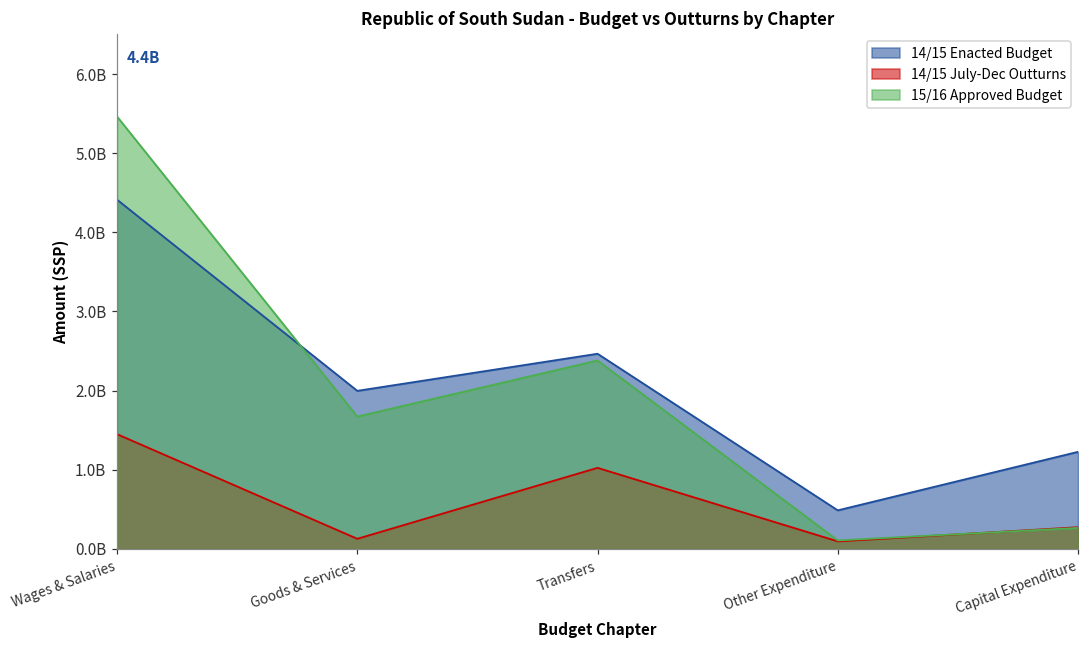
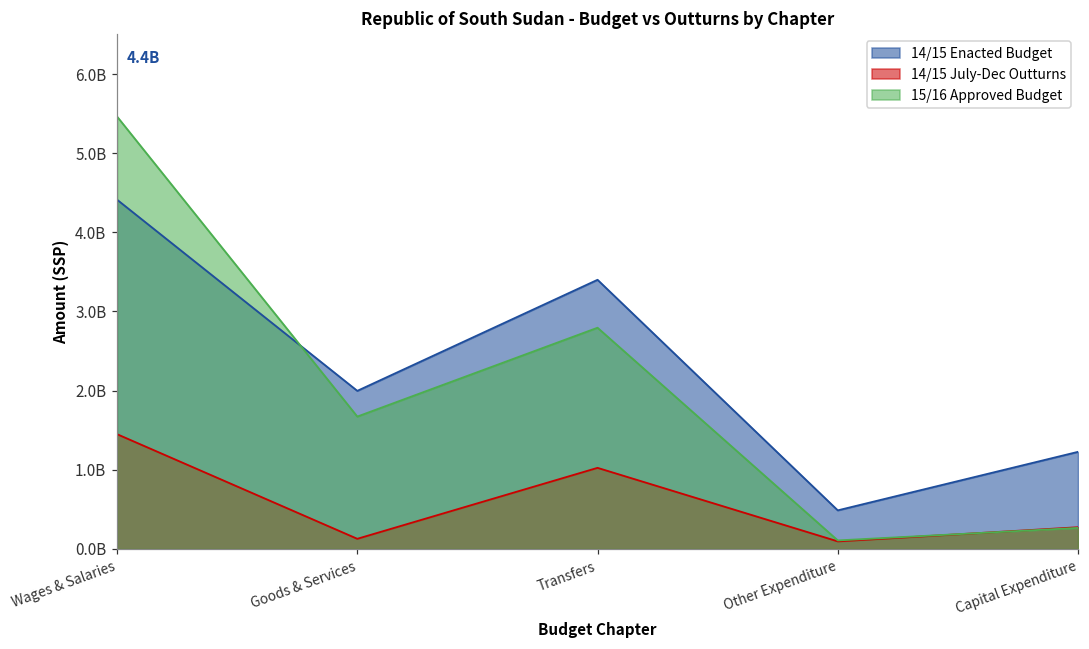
  {
    "14/15 Enacted Budget": {
      "Wages & Salaries": 4400000000,
      "Goods & Services": 2000000000,
-     "Transfers": 2500000000,
+     "Transfers": 3400000000,
      "Other Expenditure": 500000000,
      "Capital Expenditure": 1200000000
    },
    "14/15 July-Dec Outturns": {
      "Wages & Salaries": 1400000000,
      "Goods & Services": 100000000,
      "Transfers": 1000000000
    },
    "15/16 Approved Budget": {
      "Wages & Salaries": 5500000000,
      "Goods & Services": 1700000000,
-     "Transfers": 2400000000
+     "Transfers": 2800000000
    }
  }
